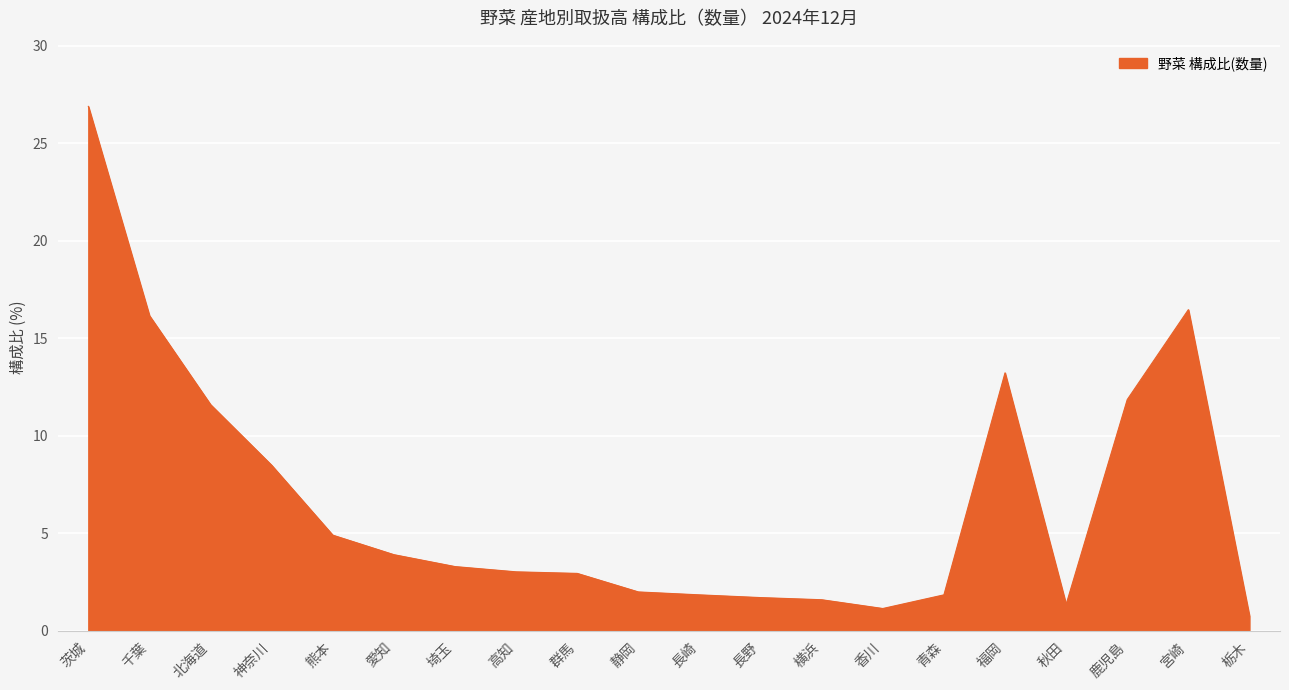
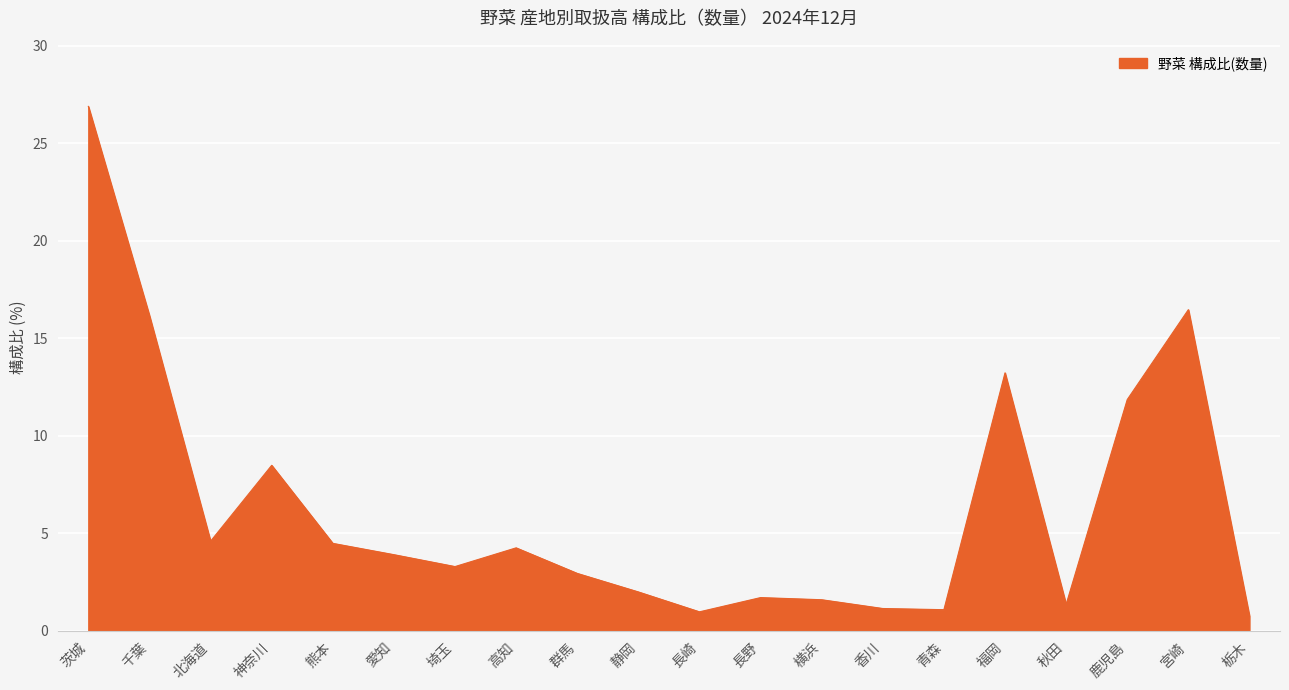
  {
    "茨城": 26.9,
    "千葉": 16.2,
-   "北海道": 11.6,
+   "北海道": 4.6,
    "神奈川": 8.5,
-   "熊本": 4.9,
+   "熊本": 4.5,
    "愛知": 3.9,
    "埼玉": 3.3,
-   "高知": 3.0,
+   "高知": 4.3,
    "群馬": 3.0,
    "静岡": 2.0,
-   "長崎": 1.9,
+   "長崎": 1.0,
    "長野": 1.7,
    "横浜": 1.6,
    "香川": 1.2,
-   "青森": 1.9,
+   "青森": 1.1,
    "福岡": 13.2,
    "秋田": 1.4,
    "鹿児島": 11.9,
    "宮崎": 16.5,
    "栃木": 0.8
  }
